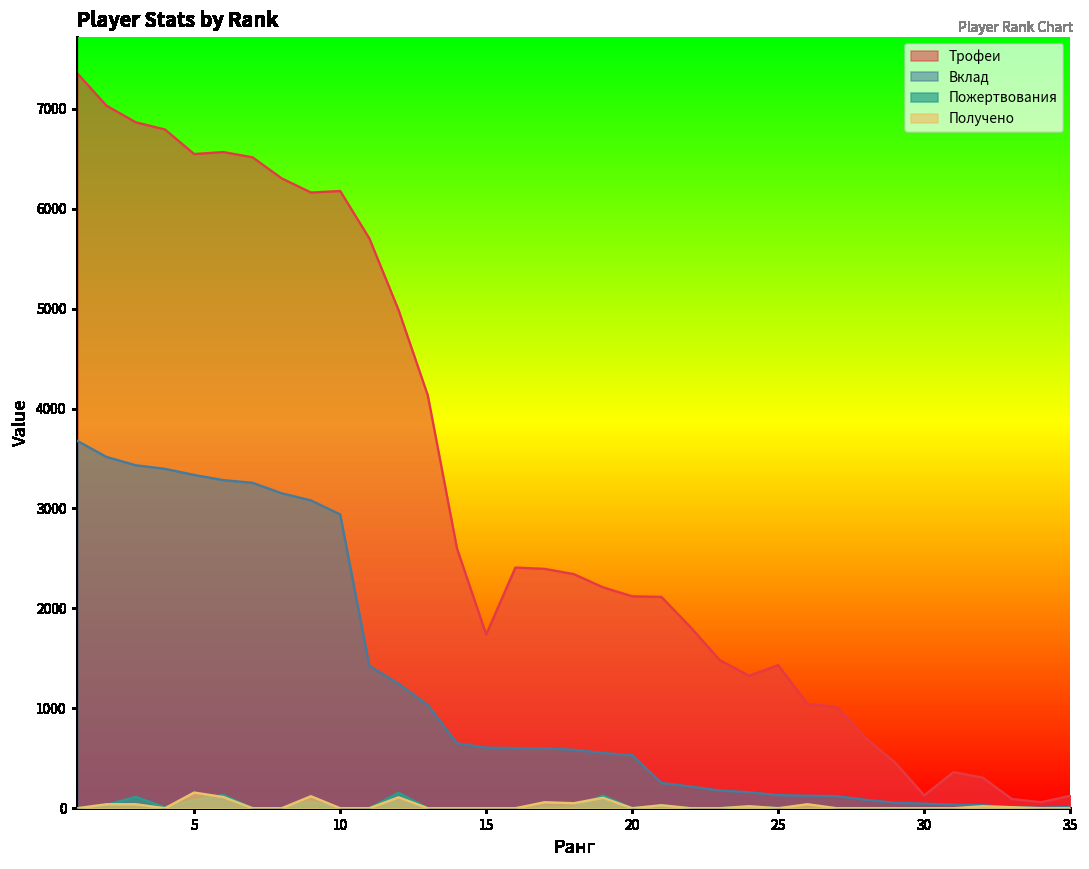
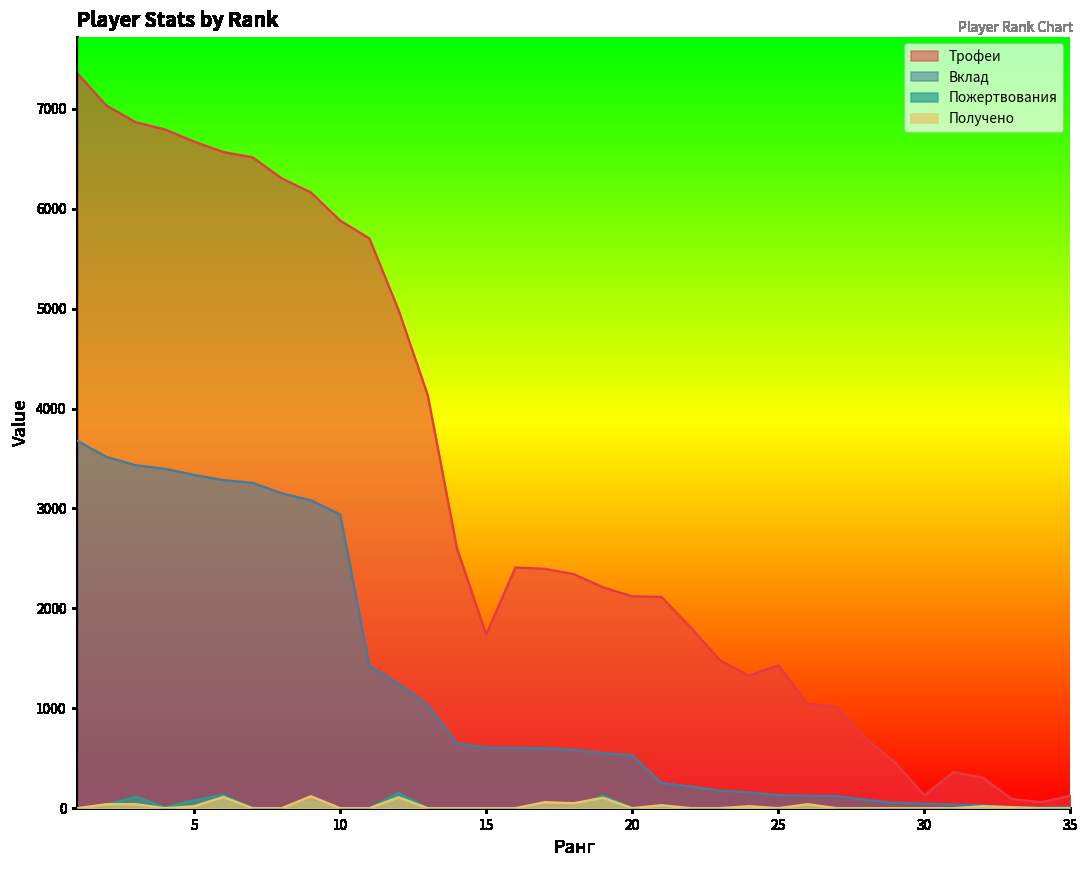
  {
    "Трофеи": {
-     "5": 6500,
-     "10": 6200,
+     "5": 6700,
+     "10": 5900,
      "15": 1700,
      "20": 2100,
      "25": 1400,
      "30": 100,
      "35": 100
    },
    "Получено": {
-     "5": 200
+     "5": 0
    }
  }
